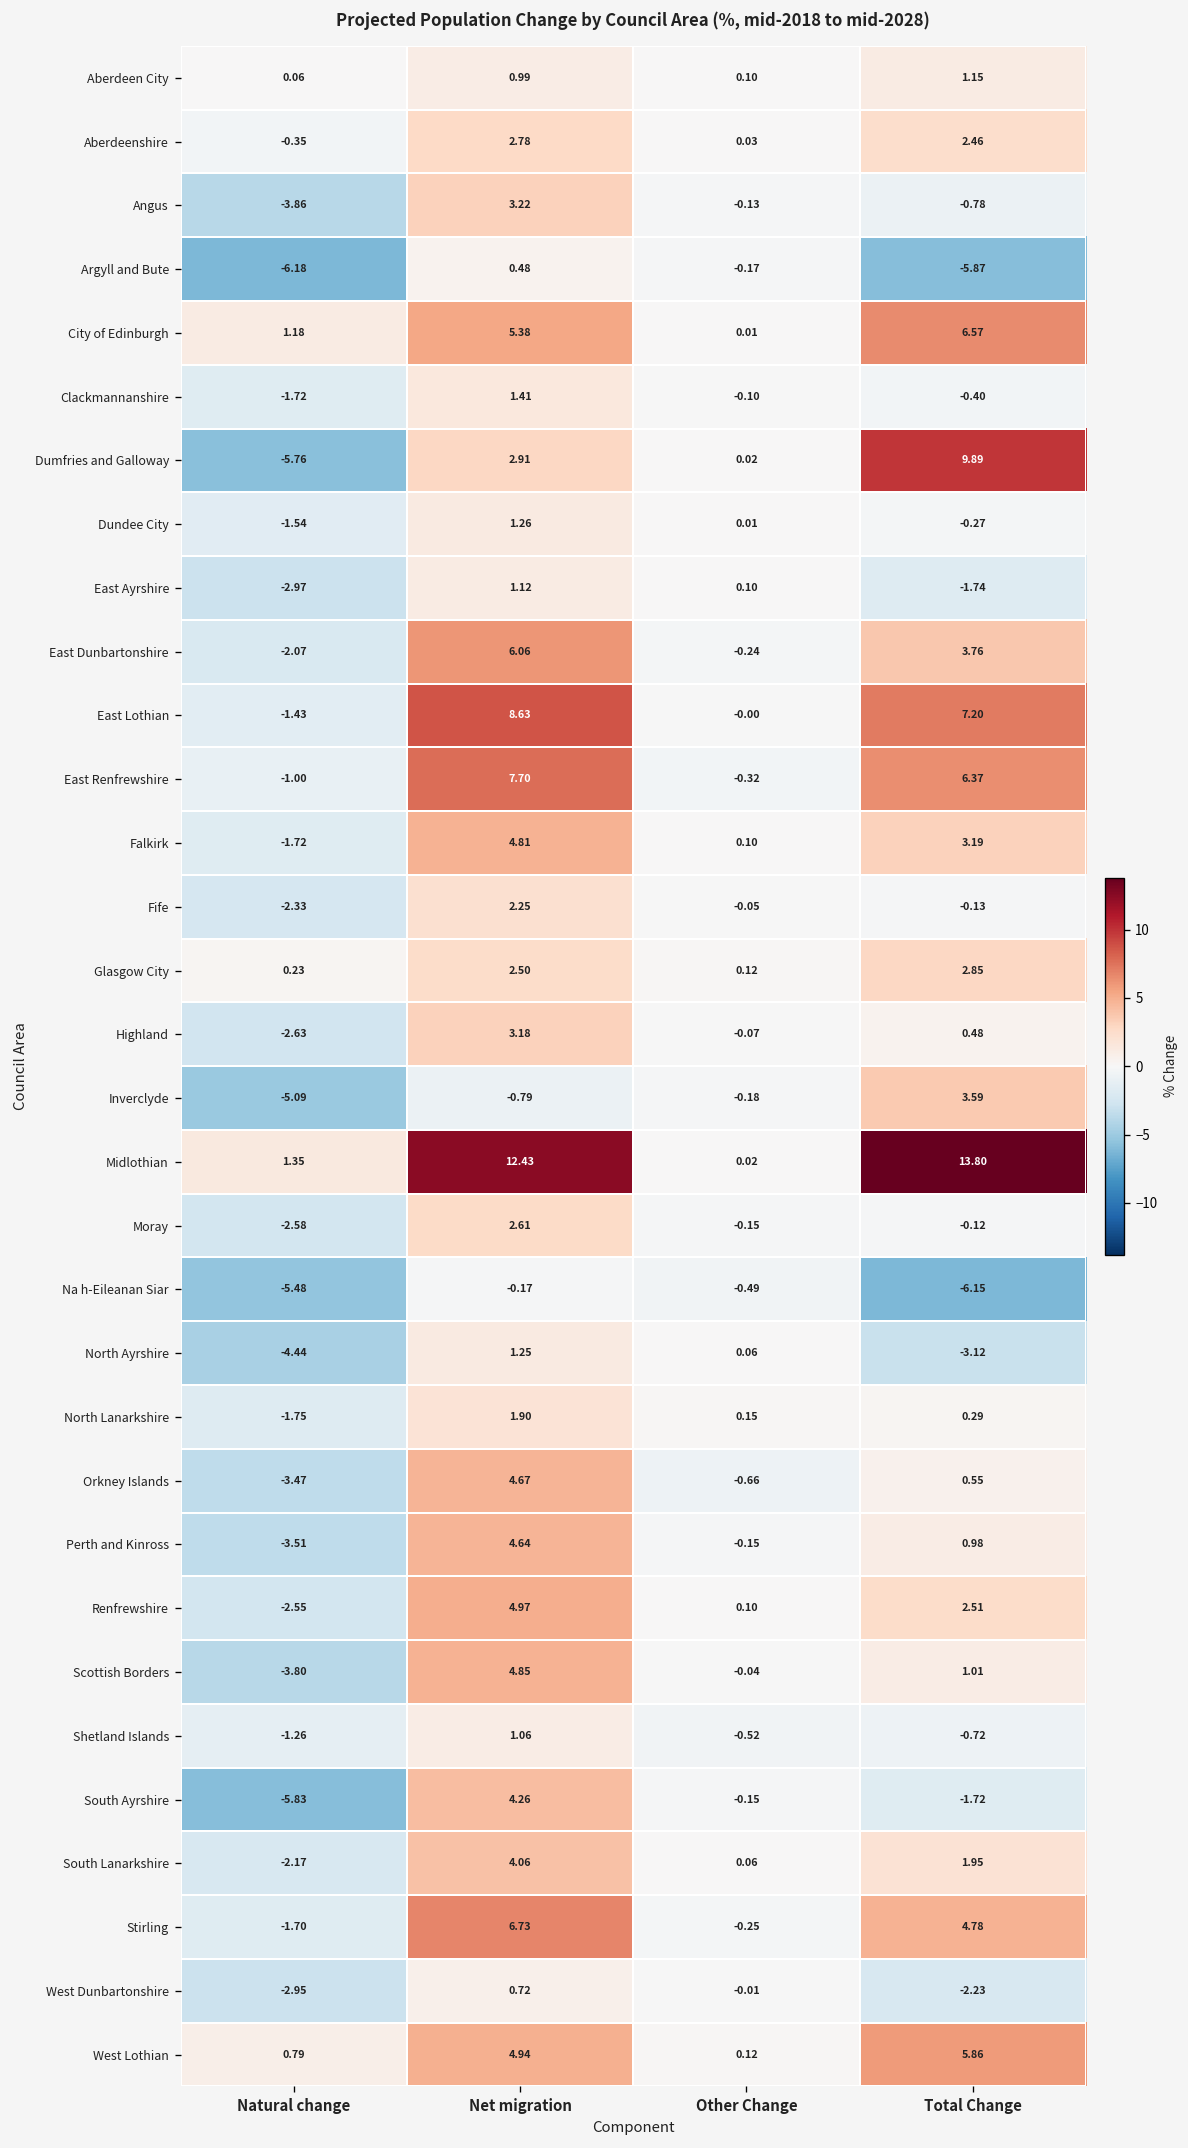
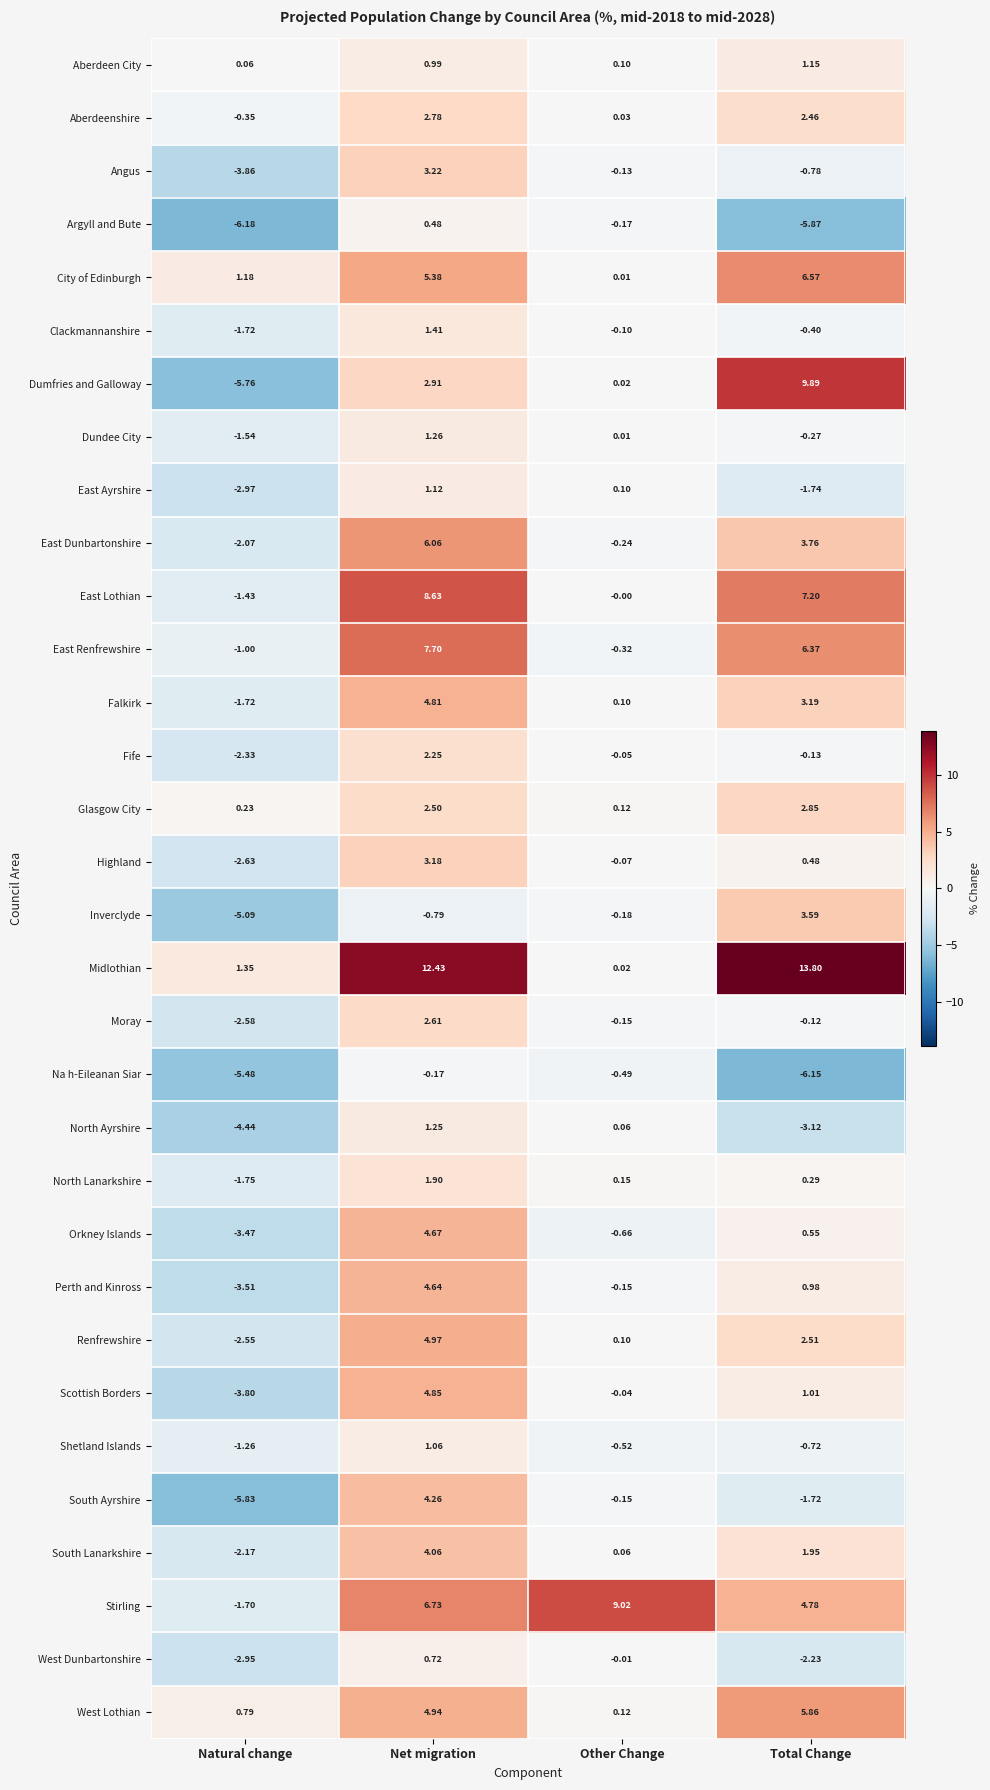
  {
    "Aberdeen City": {
      "Natural change": 0.06,
      "Net migration": 0.99,
      "Other Change": 0.10,
      "Total Change": 1.15
    },
    "Aberdeenshire": {
      "Natural change": -0.35,
      "Net migration": 2.78,
      "Other Change": 0.03,
      "Total Change": 2.46
    },
    "Angus": {
      "Natural change": -3.86,
      "Net migration": 3.22,
      "Other Change": -0.13,
      "Total Change": -0.78
    },
    "Argyll and Bute": {
      "Natural change": -6.18,
      "Net migration": 0.48,
      "Other Change": -0.17,
      "Total Change": -5.87
    },
    "City of Edinburgh": {
      "Natural change": 1.18,
      "Net migration": 5.38,
      "Other Change": 0.01,
      "Total Change": 6.57
    },
    "Clackmannanshire": {
      "Natural change": -1.72,
      "Net migration": 1.41,
      "Other Change": -0.10,
      "Total Change": -0.40
    },
    "Dumfries and Galloway": {
      "Natural change": -5.76,
      "Net migration": 2.91,
      "Other Change": 0.02,
      "Total Change": 9.89
    },
    "Dundee City": {
      "Natural change": -1.54,
      "Net migration": 1.26,
      "Other Change": 0.01,
      "Total Change": -0.27
    },
    "East Ayrshire": {
      "Natural change": -2.97,
      "Net migration": 1.12,
      "Other Change": 0.10,
      "Total Change": -1.74
    },
    "East Dunbartonshire": {
      "Natural change": -2.07,
      "Net migration": 6.06,
      "Other Change": -0.24,
      "Total Change": 3.76
    },
    "East Lothian": {
      "Natural change": -1.43,
      "Net migration": 8.63,
      "Other Change": -0.00,
      "Total Change": 7.20
    },
    "East Renfrewshire": {
      "Natural change": -1.00,
      "Net migration": 7.70,
      "Other Change": -0.32,
      "Total Change": 6.37
    },
    "Falkirk": {
      "Natural change": -1.72,
      "Net migration": 4.81,
      "Other Change": 0.10,
      "Total Change": 3.19
    },
    "Fife": {
      "Natural change": -2.33,
      "Net migration": 2.25,
      "Other Change": -0.05,
      "Total Change": -0.13
    },
    "Glasgow City": {
      "Natural change": 0.23,
      "Net migration": 2.50,
      "Other Change": 0.12,
      "Total Change": 2.85
    },
    "Highland": {
      "Natural change": -2.63,
      "Net migration": 3.18,
      "Other Change": -0.07,
      "Total Change": 0.48
    },
    "Inverclyde": {
      "Natural change": -5.09,
      "Net migration": -0.79,
      "Other Change": -0.18,
      "Total Change": 3.59
    },
    "Midlothian": {
      "Natural change": 1.35,
      "Net migration": 12.43,
      "Other Change": 0.02,
      "Total Change": 13.80
    },
    "Moray": {
      "Natural change": -2.58,
      "Net migration": 2.61,
      "Other Change": -0.15,
      "Total Change": -0.12
    },
    "Na h-Eileanan Siar": {
      "Natural change": -5.48,
      "Net migration": -0.17,
      "Other Change": -0.49,
      "Total Change": -6.15
    },
    "North Ayrshire": {
      "Natural change": -4.44,
      "Net migration": 1.25,
      "Other Change": 0.06,
      "Total Change": -3.12
    },
    "North Lanarkshire": {
      "Natural change": -1.75,
      "Net migration": 1.90,
      "Other Change": 0.15,
      "Total Change": 0.29
    },
    "Orkney Islands": {
      "Natural change": -3.47,
      "Net migration": 4.67,
      "Other Change": -0.66,
      "Total Change": 0.55
    },
    "Perth and Kinross": {
      "Natural change": -3.51,
      "Net migration": 4.64,
      "Other Change": -0.15,
      "Total Change": 0.98
    },
    "Renfrewshire": {
      "Natural change": -2.55,
      "Net migration": 4.97,
      "Other Change": 0.10,
      "Total Change": 2.51
    },
    "Scottish Borders": {
      "Natural change": -3.80,
      "Net migration": 4.85,
      "Other Change": -0.04,
      "Total Change": 1.01
    },
    "Shetland Islands": {
      "Natural change": -1.26,
      "Net migration": 1.06,
      "Other Change": -0.52,
      "Total Change": -0.72
    },
    "South Ayrshire": {
      "Natural change": -5.83,
      "Net migration": 4.26,
      "Other Change": -0.15,
      "Total Change": -1.72
    },
    "South Lanarkshire": {
      "Natural change": -2.17,
      "Net migration": 4.06,
      "Other Change": 0.06,
      "Total Change": 1.95
    },
    "Stirling": {
      "Natural change": -1.70,
      "Net migration": 6.73,
-     "Other Change": -0.25,
+     "Other Change": 9.02,
      "Total Change": 4.78
    },
    "West Dunbartonshire": {
      "Natural change": -2.95,
      "Net migration": 0.72,
      "Other Change": -0.01,
      "Total Change": -2.23
    },
    "West Lothian": {
      "Natural change": 0.79,
      "Net migration": 4.94,
      "Other Change": 0.12,
      "Total Change": 5.86
    }
  }
